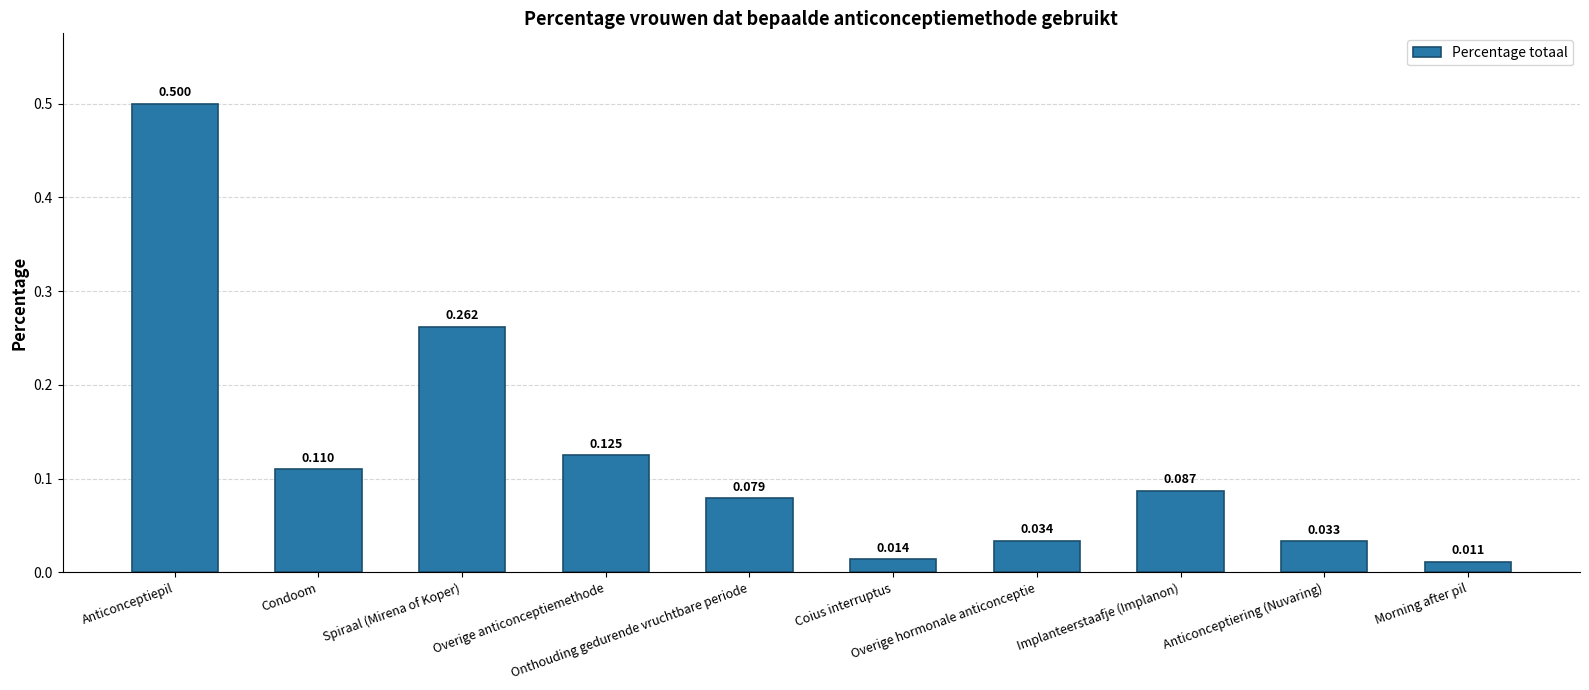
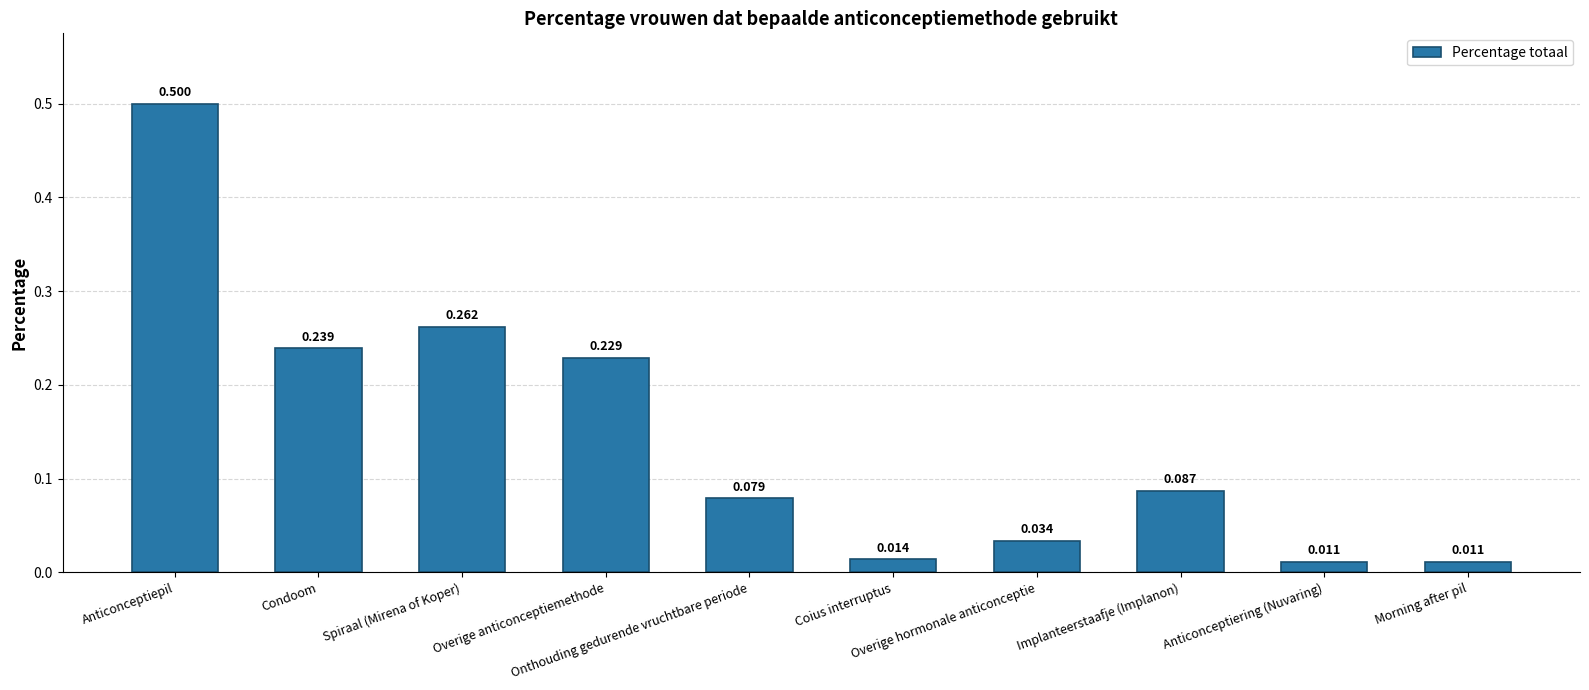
  {
    "Anticonceptiepil": 0.500,
-   "Condoom": 0.110,
+   "Condoom": 0.239,
    "Spiraal (Mirena of Koper)": 0.262,
-   "Overige anticonceptiemethode": 0.125,
+   "Overige anticonceptiemethode": 0.229,
    "Onthouding gedurende vruchtbare periode": 0.079,
    "Coius interruptus": 0.014,
    "Overige hormonale anticonceptie": 0.034,
    "Implanteerstaafje (Implanon)": 0.087,
-   "Anticonceptiering (Nuvaring)": 0.033,
+   "Anticonceptiering (Nuvaring)": 0.011,
    "Morning after pil": 0.011
  }
